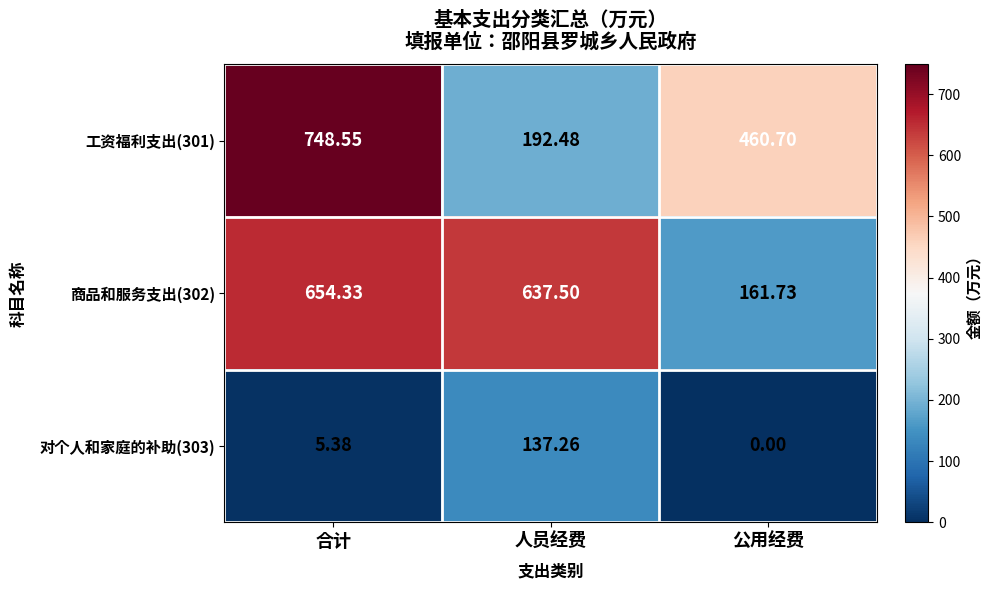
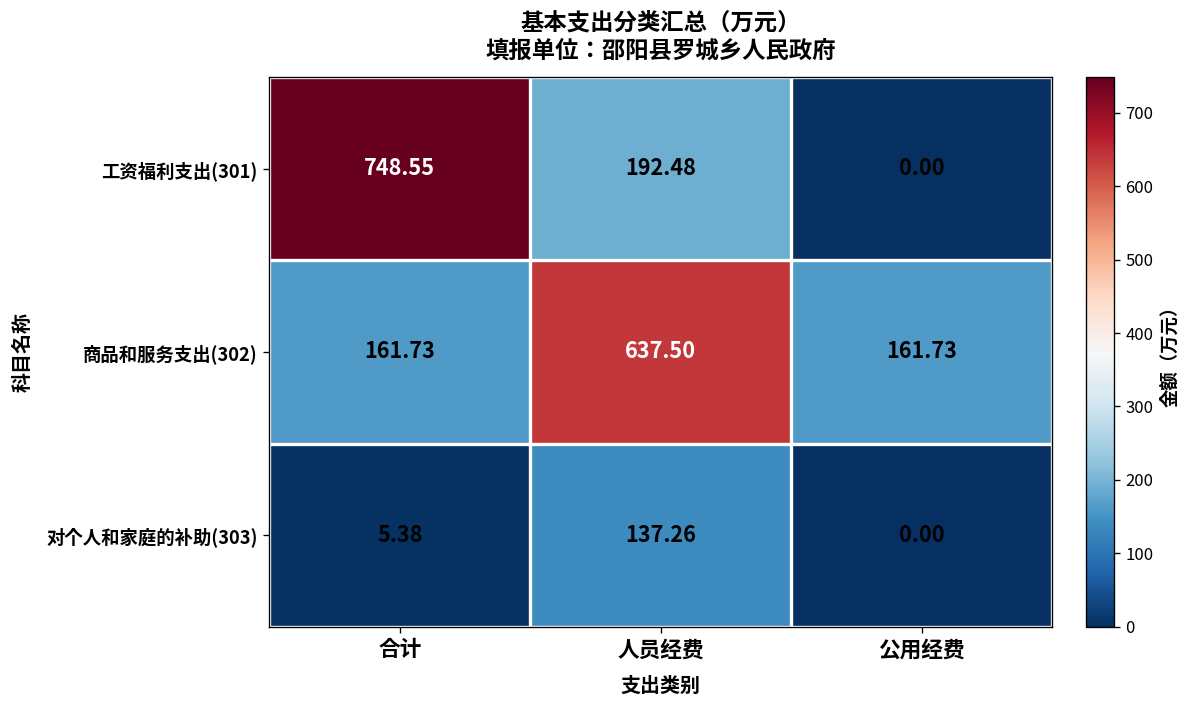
  {
    "工资福利支出(301)": {
      "合计": 748.55,
      "人员经费": 192.48,
-     "公用经费": 460.70
+     "公用经费": 0.00
    },
    "商品和服务支出(302)": {
-     "合计": 654.33,
+     "合计": 161.73,
      "人员经费": 637.50,
      "公用经费": 161.73
    },
    "对个人和家庭的补助(303)": {
      "合计": 5.38,
      "人员经费": 137.26,
      "公用经费": 0.00
    }
  }
